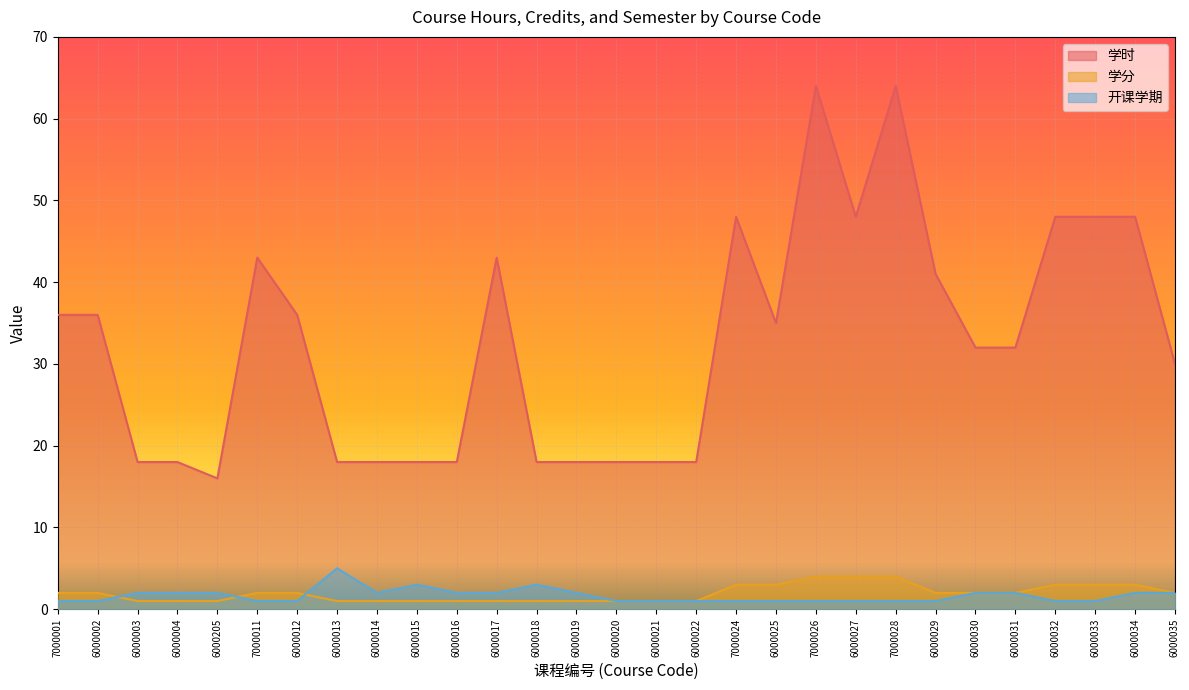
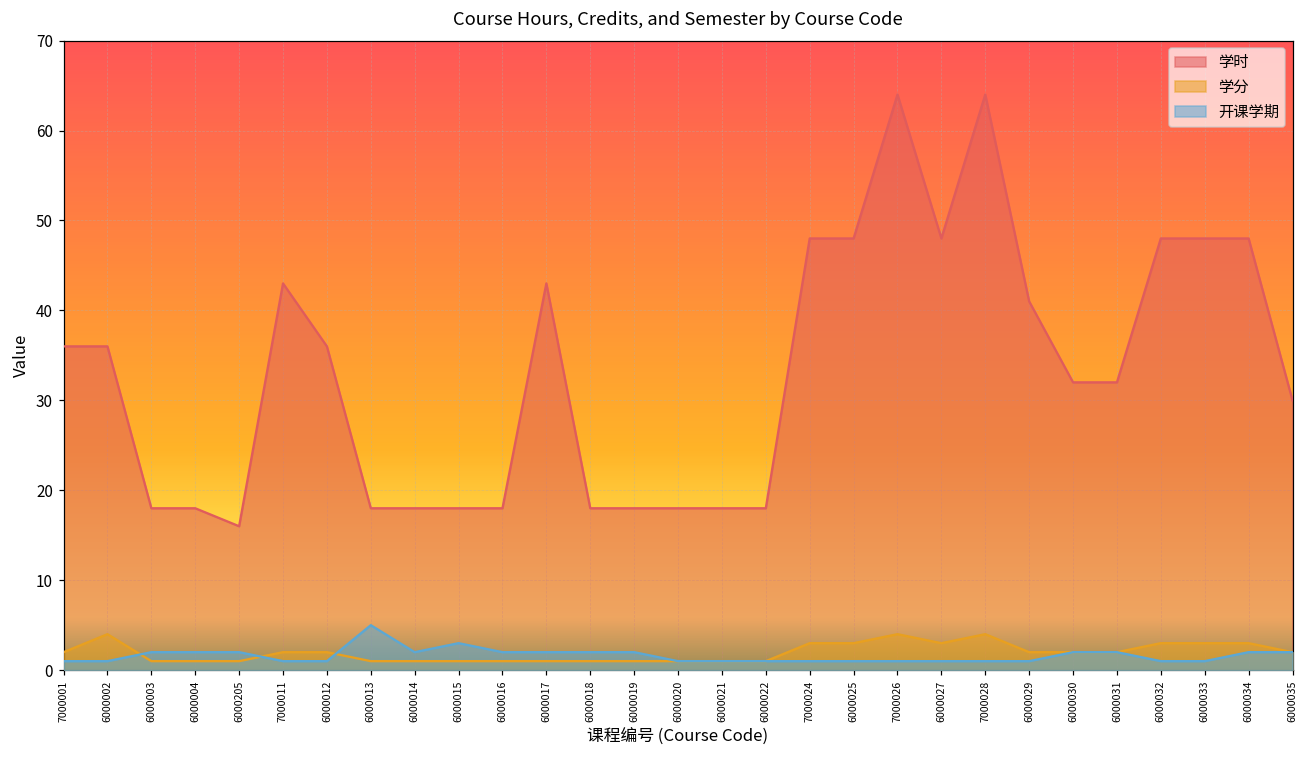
  {
    "学时": {
      "7000001": 36,
      "6000002": 36,
      "6000003": 18,
      "6000004": 18,
      "6000205": 16,
      "7000011": 43,
      "6000012": 36,
      "6000013": 18,
      "6000014": 18,
      "6000015": 18,
      "6000016": 18,
      "6000017": 43,
      "6000018": 18,
      "6000019": 18,
      "6000020": 18,
      "6000021": 18,
      "6000022": 18,
      "7000024": 48,
-     "6000025": 35,
+     "6000025": 48,
      "7000026": 64,
      "6000027": 48,
      "7000028": 64,
      "6000029": 41,
      "6000030": 32,
      "6000031": 32,
      "6000032": 48,
      "6000033": 48,
      "6000034": 48,
      "6000035": 30
    },
    "学分": {
      "7000001": 2,
-     "6000002": 2,
+     "6000002": 4,
      "6000003": 1,
      "6000004": 1,
      "6000205": 1,
      "7000011": 2,
      "6000012": 2,
      "6000013": 1,
      "6000014": 1,
      "6000015": 1,
      "6000016": 1,
      "6000017": 1,
      "6000018": 1,
      "6000019": 1,
      "7000024": 3,
      "6000025": 3,
      "7000026": 4,
-     "6000027": 4,
+     "6000027": 3,
      "7000028": 4,
      "6000029": 2,
      "6000032": 3,
      "6000033": 3,
      "6000034": 3
    },
    "开课学期": {
      "7000001": 1,
      "6000002": 1,
      "6000003": 2,
      "6000004": 2,
      "6000205": 2,
      "7000011": 1,
      "6000012": 1,
      "6000013": 5,
      "6000014": 2,
      "6000015": 3,
      "6000016": 2,
      "6000017": 2,
-     "6000018": 3,
+     "6000018": 2,
      "6000019": 2,
      "7000024": 1,
      "6000025": 1,
      "7000026": 1,
      "6000027": 1,
      "7000028": 1,
      "6000029": 1,
      "6000032": 1,
      "6000033": 1,
      "6000034": 2
    }
  }
